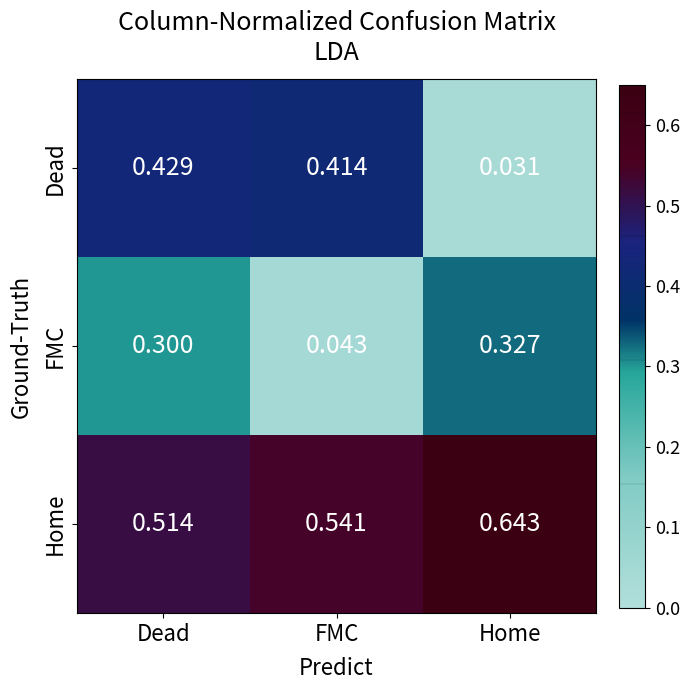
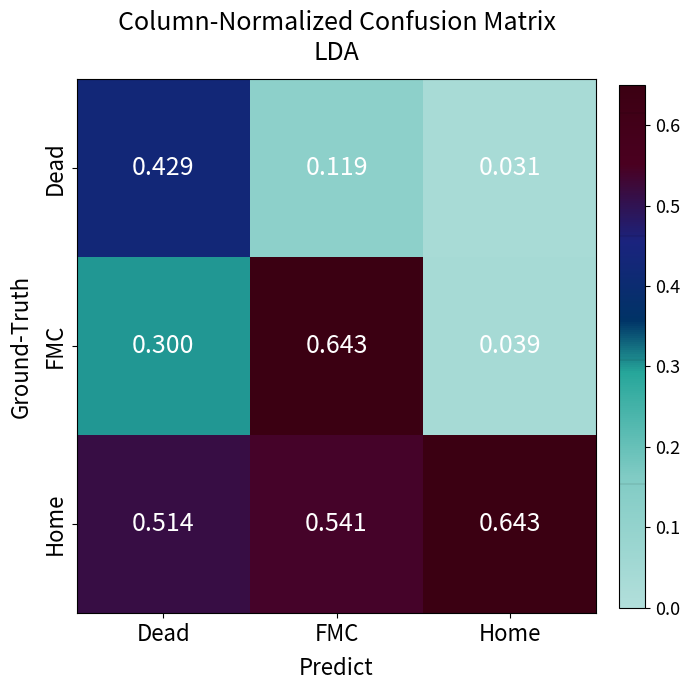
  {
    "Dead": {
      "Dead": 0.429,
-     "FMC": 0.414,
+     "FMC": 0.119,
      "Home": 0.031
    },
    "FMC": {
      "Dead": 0.300,
-     "FMC": 0.043,
-     "Home": 0.327
+     "FMC": 0.643,
+     "Home": 0.039
    },
    "Home": {
      "Dead": 0.514,
      "FMC": 0.541,
      "Home": 0.643
    }
  }
